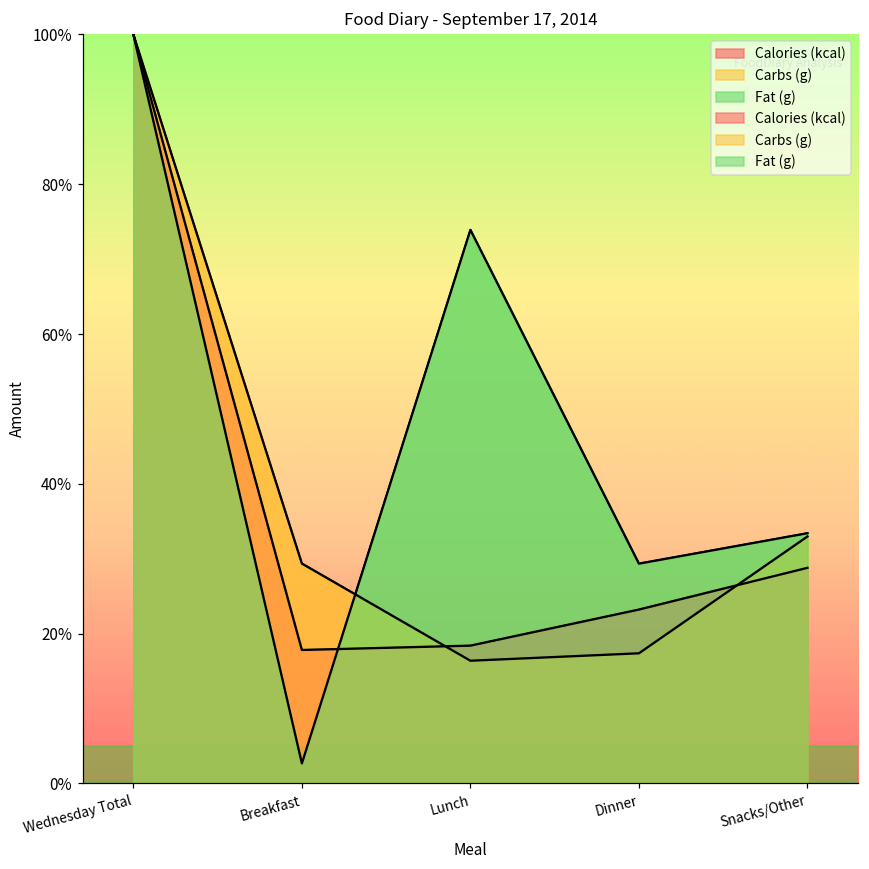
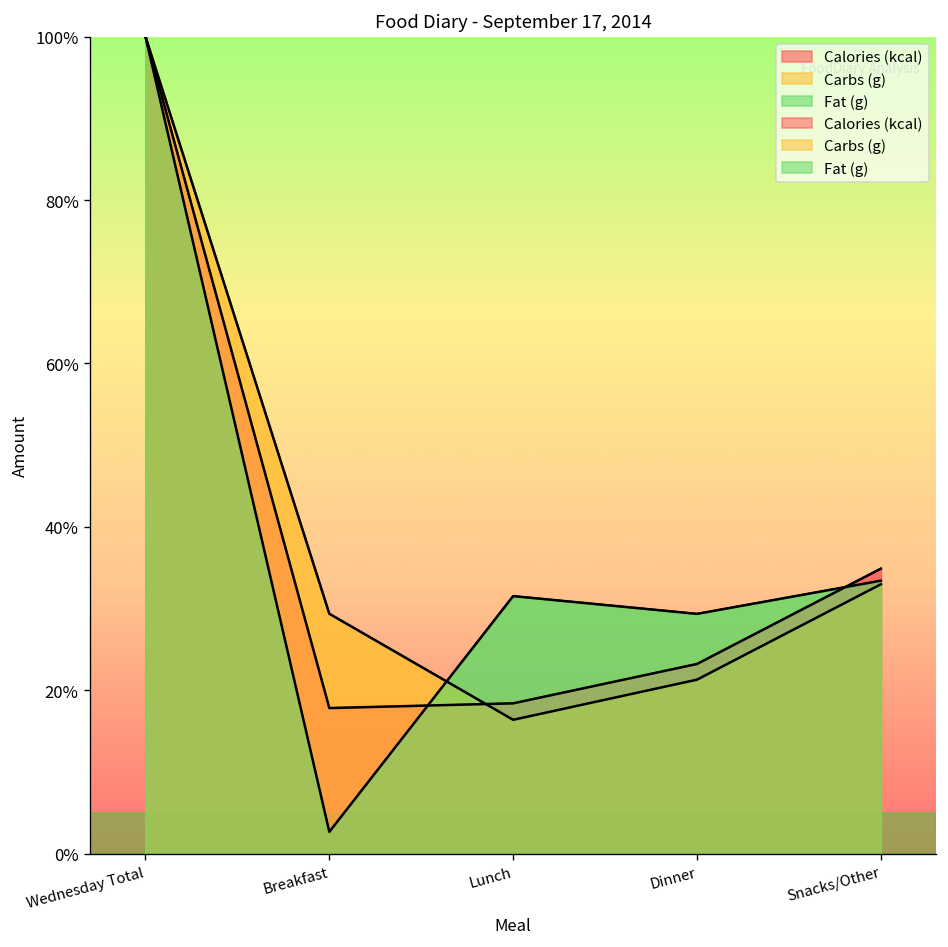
  {
    "Calories (kcal)": {
      "Breakfast": "18%",
      "Lunch": "18%",
      "Dinner": "23%",
-     "Snacks/Other": "29%"
+     "Snacks/Other": "35%"
    },
    "Carbs (g)": {
      "Breakfast": "29%",
      "Lunch": "16%",
-     "Dinner": "17%",
+     "Dinner": "21%",
      "Snacks/Other": "33%"
    },
    "Fat (g)": {
      "Breakfast": "3%",
-     "Lunch": "74%",
+     "Lunch": "32%",
      "Dinner": "29%",
      "Snacks/Other": "33%"
    }
  }
